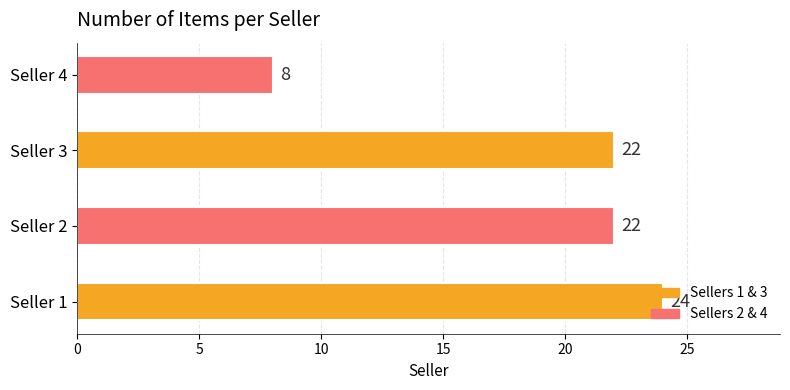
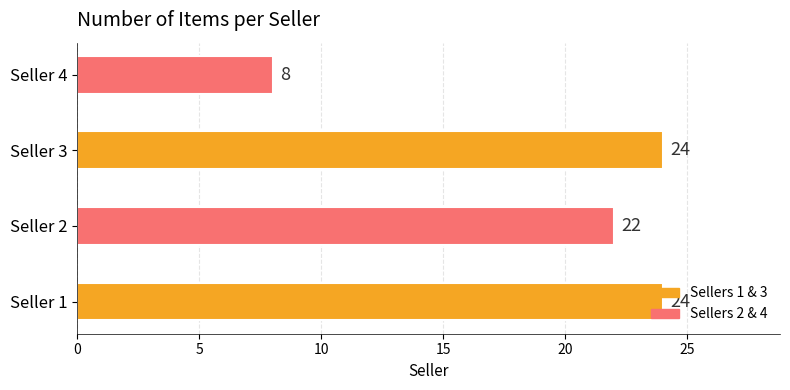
  {
    "Seller 4": 8,
-   "Seller 3": 22,
+   "Seller 3": 24,
    "Seller 2": 22,
    "Seller 1": 24
  }
